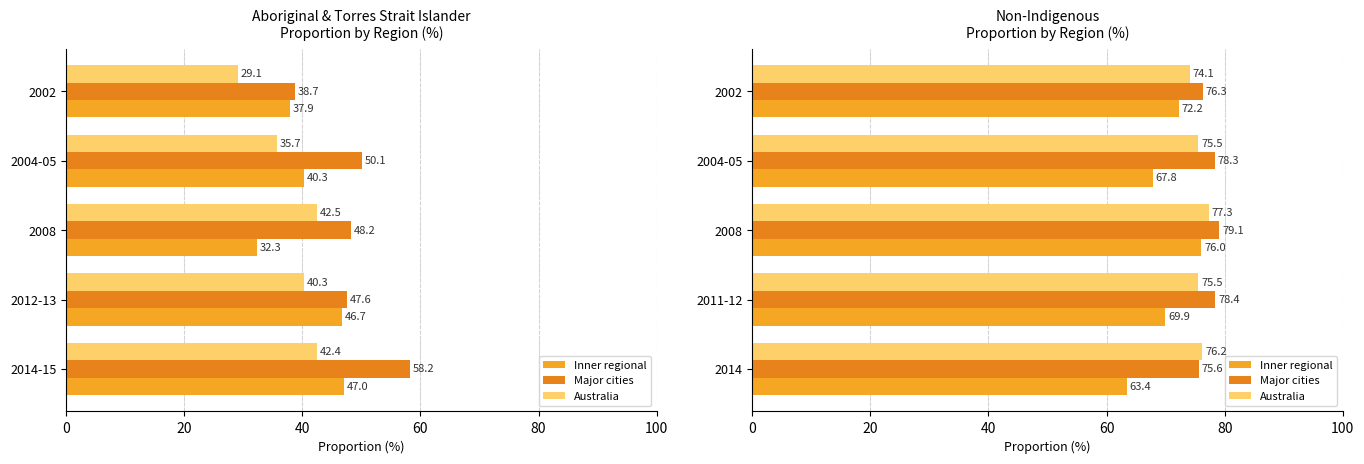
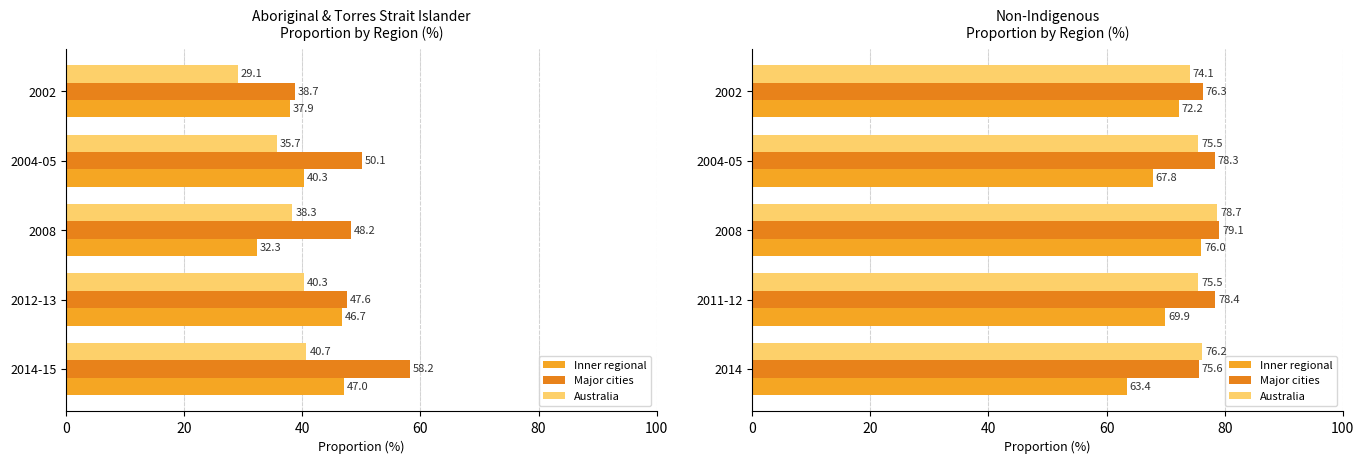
  {
    "Aboriginal & Torres Strait Islander Proportion by Region (%)": {
      "Australia": {
        "2002": 29.1,
        "2004-05": 35.7,
-       "2008": 42.5,
+       "2008": 38.3,
        "2012-13": 40.3,
-       "2014-15": 42.4
+       "2014-15": 40.7
      }
    },
    "Non-Indigenous Proportion by Region (%)": {
      "Australia": {
        "2002": 74.1,
        "2004-05": 75.5,
-       "2008": 77.3,
+       "2008": 78.7,
        "2011-12": 75.5
      }
    }
  }
